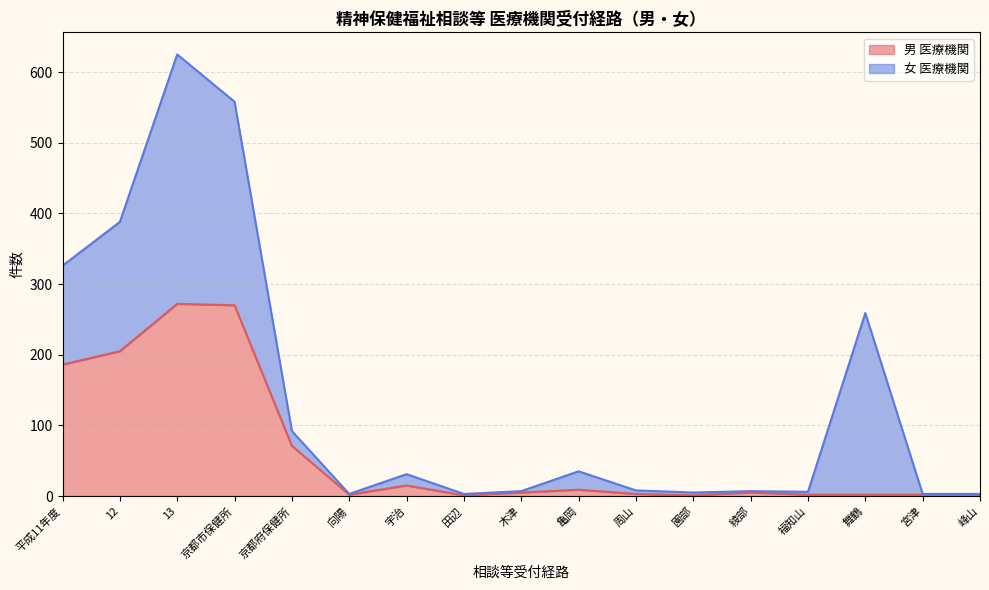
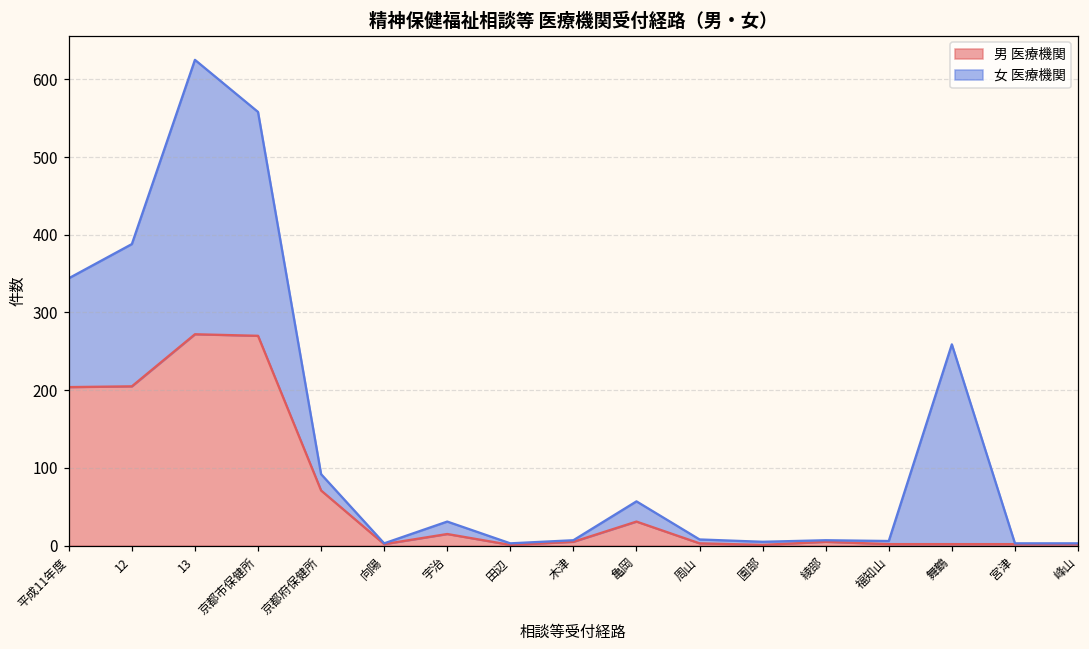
  {
    "男 医療機関": {
-     "平成11年度": 190,
+     "平成11年度": 200,
      "12": 210,
      "13": 270,
      "京都市保健所": 270,
      "京都府保健所": 70,
      "宇治": 20,
-     "亀岡": 10,
+     "亀岡": 30,
      "周山": 0,
      "園部": 0,
      "福知山": 0,
      "舞鶴": 0
    },
    "女 医療機関": {
      "平成11年度": 140,
      "12": 180,
      "13": 350,
      "京都市保健所": 290,
      "京都府保健所": 20,
      "宇治": 20,
      "亀岡": 30,
      "周山": 10,
      "園部": 0,
      "福知山": 0,
      "舞鶴": 260
    }
  }
